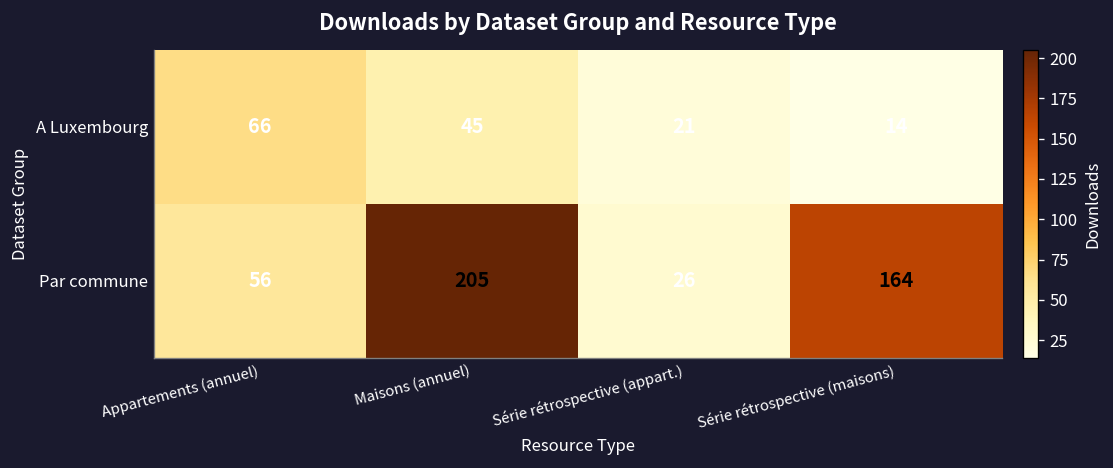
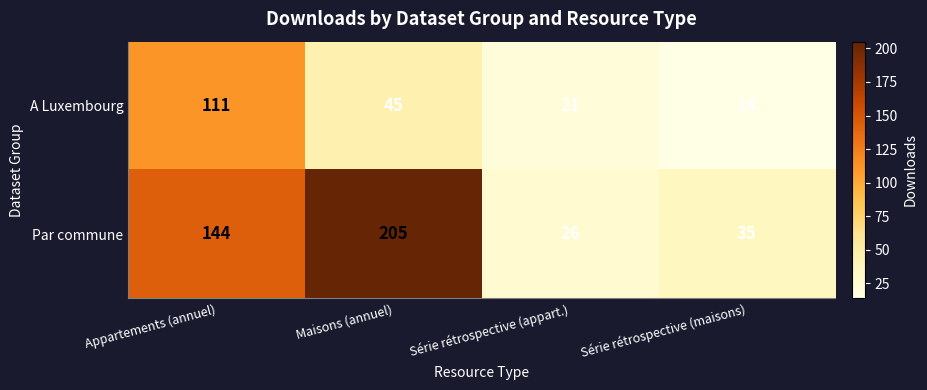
  {
    "A Luxembourg": {
-     "Appartements (annuel)": 66,
+     "Appartements (annuel)": 111,
      "Maisons (annuel)": 45
    },
    "Par commune": {
-     "Appartements (annuel)": 56,
+     "Appartements (annuel)": 144,
      "Maisons (annuel)": 205,
-     "Série rétrospective (maisons)": 164
+     "Série rétrospective (maisons)": 35
    }
  }
